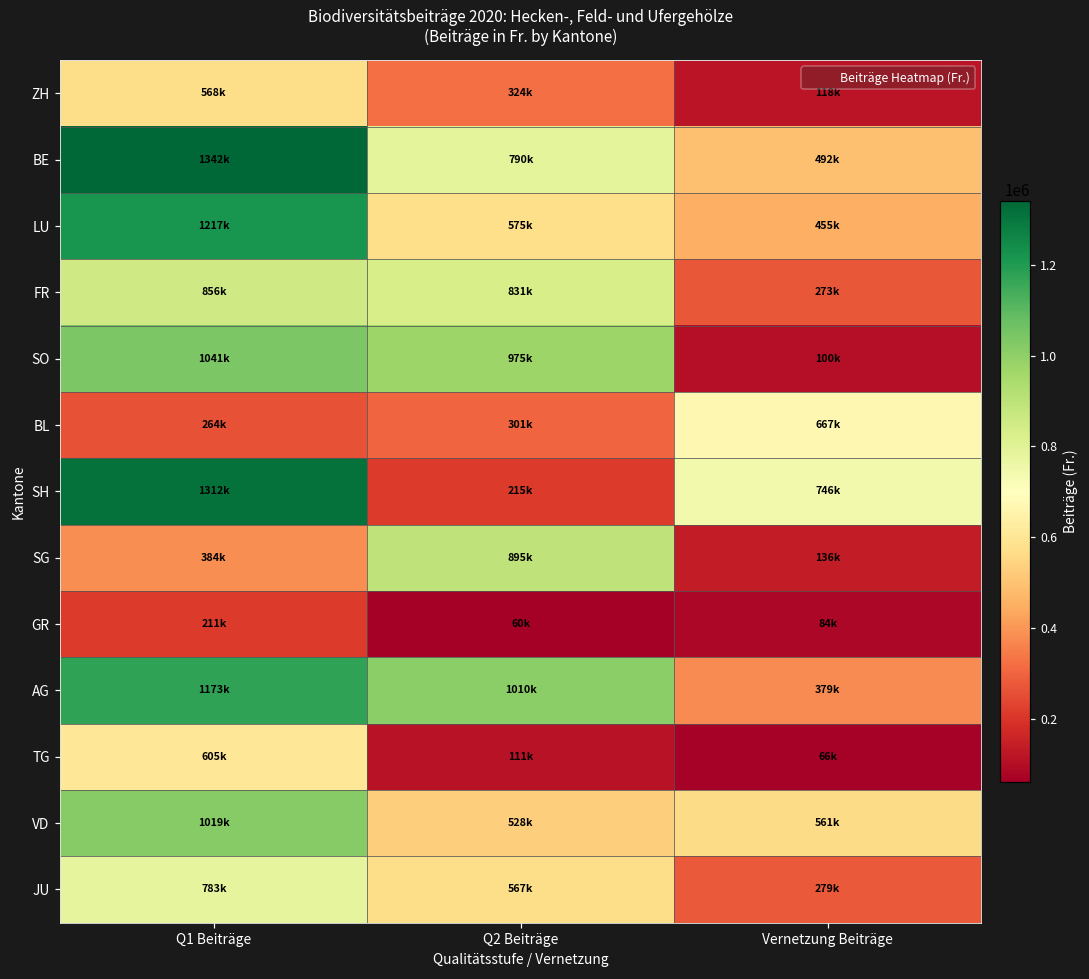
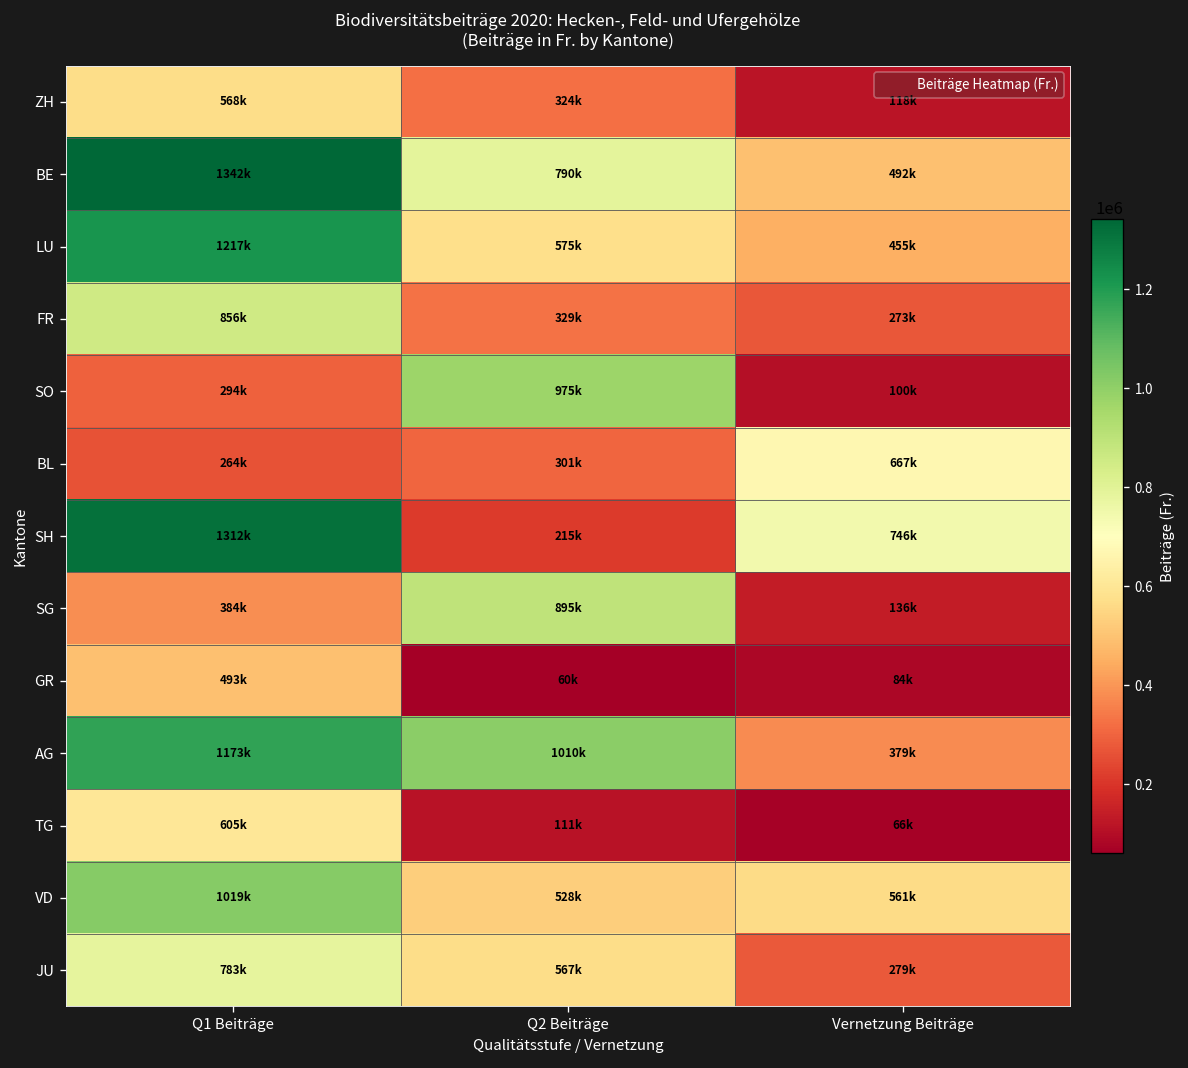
  {
    "ZH": {
      "Q1 Beiträge": "568k",
      "Q2 Beiträge": "324k"
    },
    "BE": {
      "Q1 Beiträge": "1342k",
      "Q2 Beiträge": "790k",
      "Vernetzung Beiträge": "492k"
    },
    "LU": {
      "Q1 Beiträge": "1217k",
      "Q2 Beiträge": "575k",
      "Vernetzung Beiträge": "455k"
    },
    "FR": {
      "Q1 Beiträge": "856k",
-     "Q2 Beiträge": "831k",
+     "Q2 Beiträge": "329k",
      "Vernetzung Beiträge": "273k"
    },
    "SO": {
-     "Q1 Beiträge": "1041k",
+     "Q1 Beiträge": "294k",
      "Q2 Beiträge": "975k",
      "Vernetzung Beiträge": "100k"
    },
    "BL": {
      "Q1 Beiträge": "264k",
      "Q2 Beiträge": "301k",
      "Vernetzung Beiträge": "667k"
    },
    "SH": {
      "Q1 Beiträge": "1312k",
      "Q2 Beiträge": "215k",
      "Vernetzung Beiträge": "746k"
    },
    "SG": {
      "Q1 Beiträge": "384k",
      "Q2 Beiträge": "895k",
      "Vernetzung Beiträge": "136k"
    },
    "GR": {
-     "Q1 Beiträge": "211k",
+     "Q1 Beiträge": "493k",
      "Q2 Beiträge": "60k",
      "Vernetzung Beiträge": "84k"
    },
    "AG": {
      "Q1 Beiträge": "1173k",
      "Q2 Beiträge": "1010k",
      "Vernetzung Beiträge": "379k"
    },
    "TG": {
      "Q1 Beiträge": "605k",
      "Q2 Beiträge": "111k",
      "Vernetzung Beiträge": "66k"
    },
    "VD": {
      "Q1 Beiträge": "1019k",
      "Q2 Beiträge": "528k",
      "Vernetzung Beiträge": "561k"
    },
    "JU": {
      "Q1 Beiträge": "783k",
      "Q2 Beiträge": "567k",
      "Vernetzung Beiträge": "279k"
    }
  }
